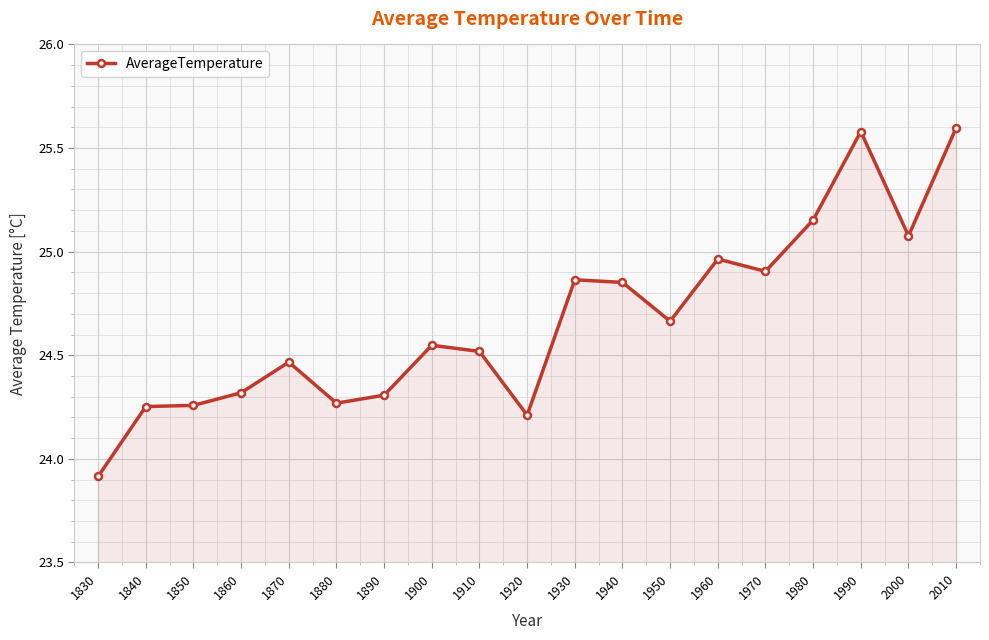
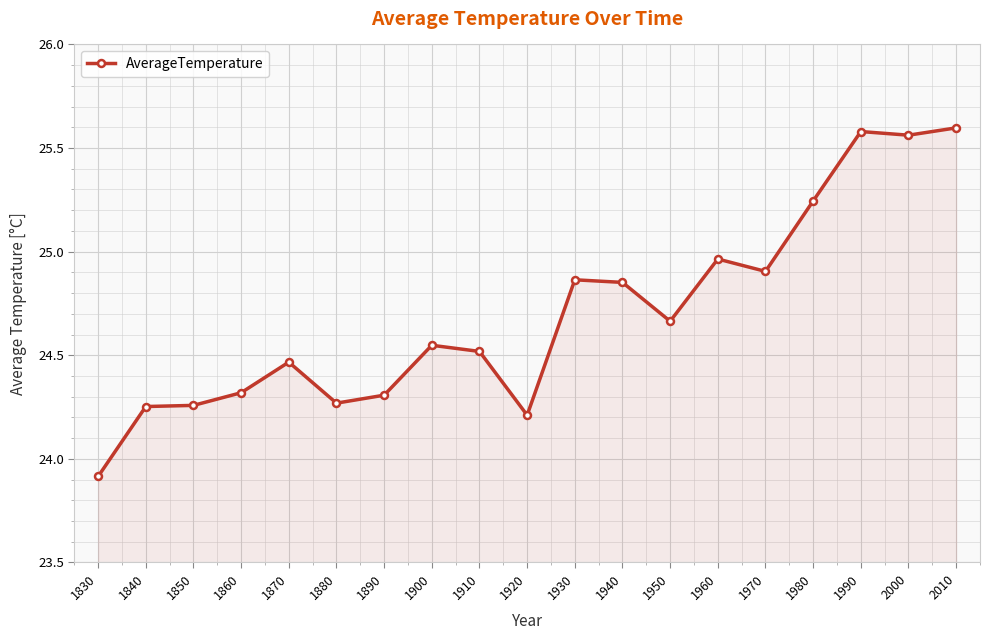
  {
    "1830": 23.92,
    "1840": 24.25,
    "1850": 24.26,
    "1860": 24.32,
    "1870": 24.47,
    "1880": 24.27,
    "1890": 24.31,
    "1900": 24.55,
    "1910": 24.52,
    "1920": 24.21,
    "1930": 24.86,
    "1940": 24.85,
    "1950": 24.66,
    "1960": 24.96,
    "1970": 24.90,
-   "1980": 25.15,
+   "1980": 25.24,
    "1990": 25.58,
-   "2000": 25.08,
+   "2000": 25.56,
    "2010": 25.60
  }
